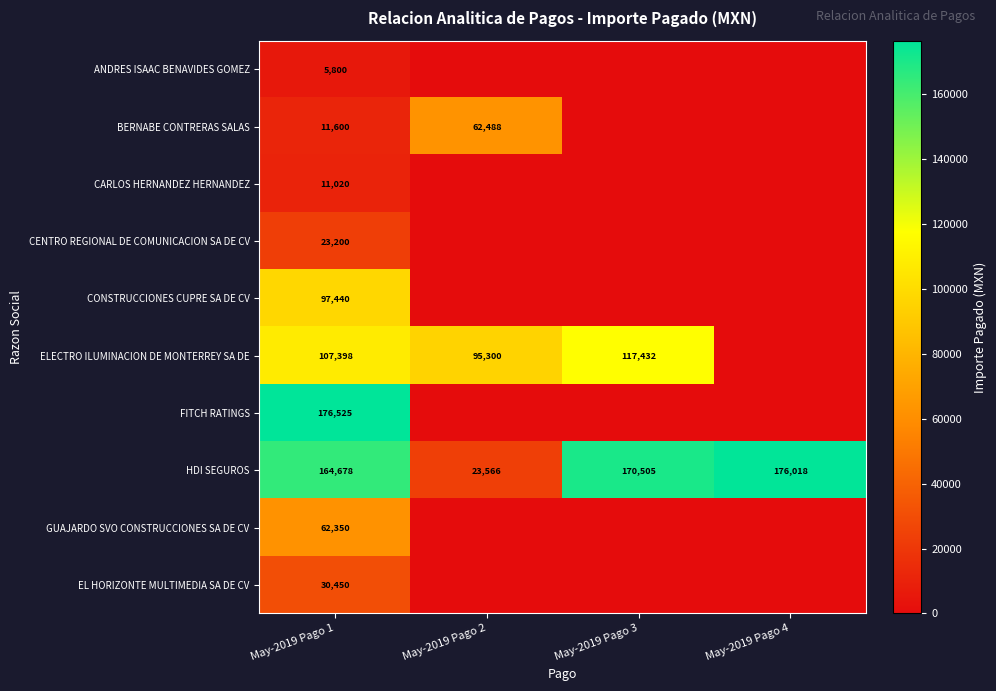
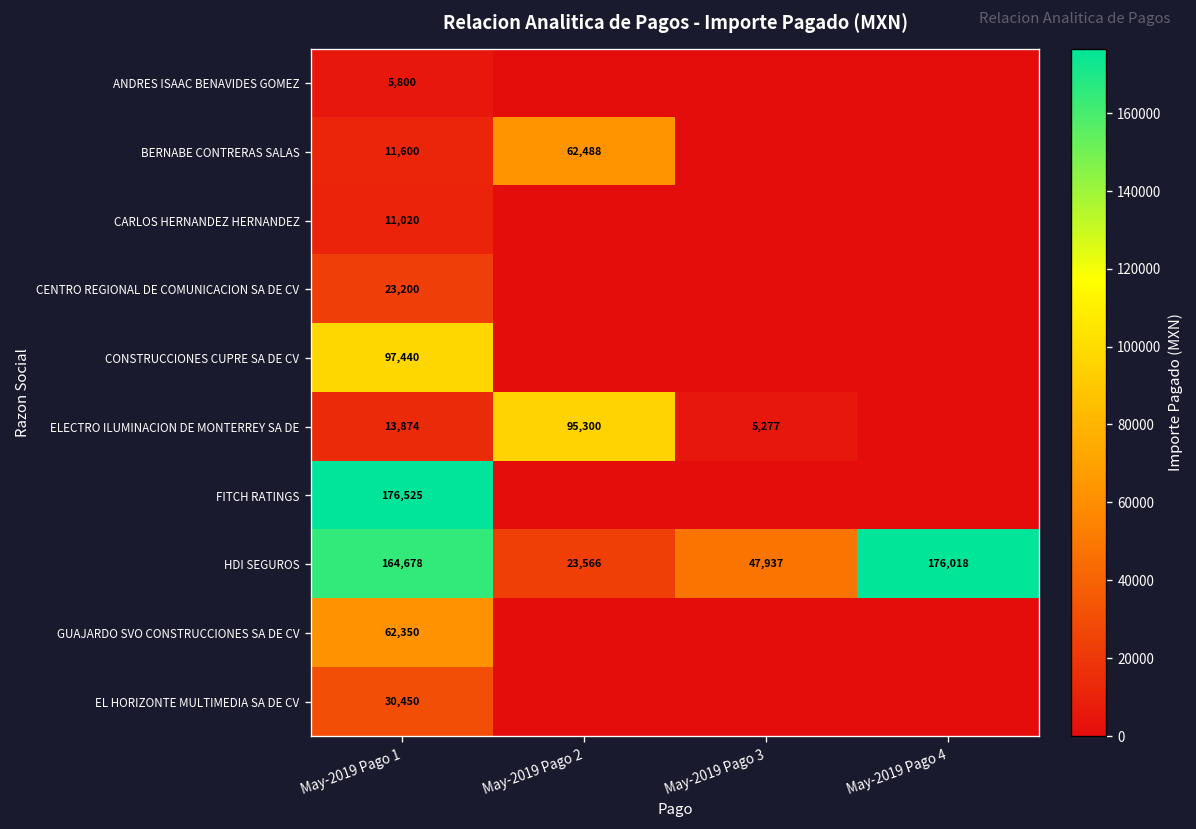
  {
    "ANDRES ISAAC BENAVIDES GOMEZ": {
      "May-2019 Pago 1": "5,800"
    },
    "BERNABE CONTRERAS SALAS": {
      "May-2019 Pago 1": "11,600",
      "May-2019 Pago 2": "62,488"
    },
    "CARLOS HERNANDEZ HERNANDEZ": {
      "May-2019 Pago 1": "11,020"
    },
    "CENTRO REGIONAL DE COMUNICACION SA DE CV": {
      "May-2019 Pago 1": "23,200"
    },
    "CONSTRUCCIONES CUPRE SA DE CV": {
      "May-2019 Pago 1": "97,440"
    },
    "ELECTRO ILUMINACION DE MONTERREY SA DE": {
-     "May-2019 Pago 1": "107,398",
+     "May-2019 Pago 1": "13,874",
      "May-2019 Pago 2": "95,300",
-     "May-2019 Pago 3": "117,432"
+     "May-2019 Pago 3": "5,277"
    },
    "FITCH RATINGS": {
      "May-2019 Pago 1": "176,525"
    },
    "HDI SEGUROS": {
      "May-2019 Pago 1": "164,678",
      "May-2019 Pago 2": "23,566",
-     "May-2019 Pago 3": "170,505",
+     "May-2019 Pago 3": "47,937",
      "May-2019 Pago 4": "176,018"
    },
    "GUAJARDO SVO CONSTRUCCIONES SA DE CV": {
      "May-2019 Pago 1": "62,350"
    },
    "EL HORIZONTE MULTIMEDIA SA DE CV": {
      "May-2019 Pago 1": "30,450"
    }
  }
